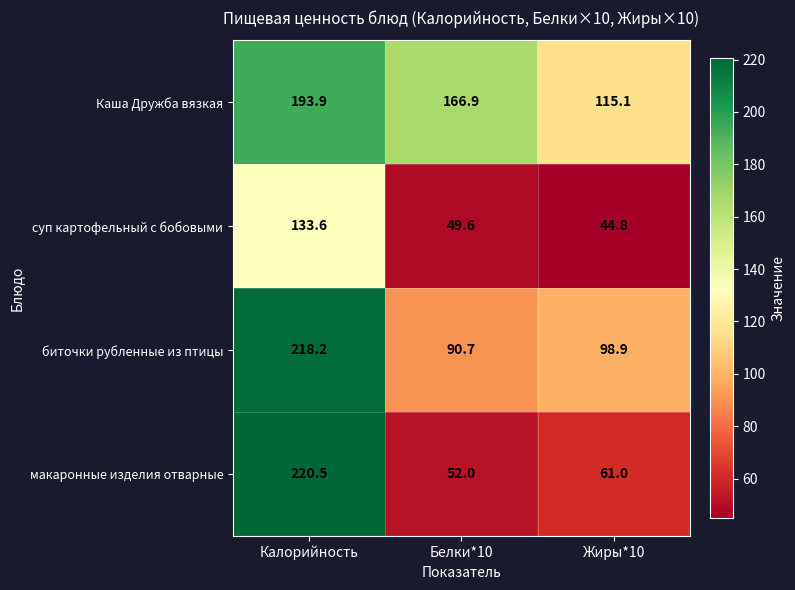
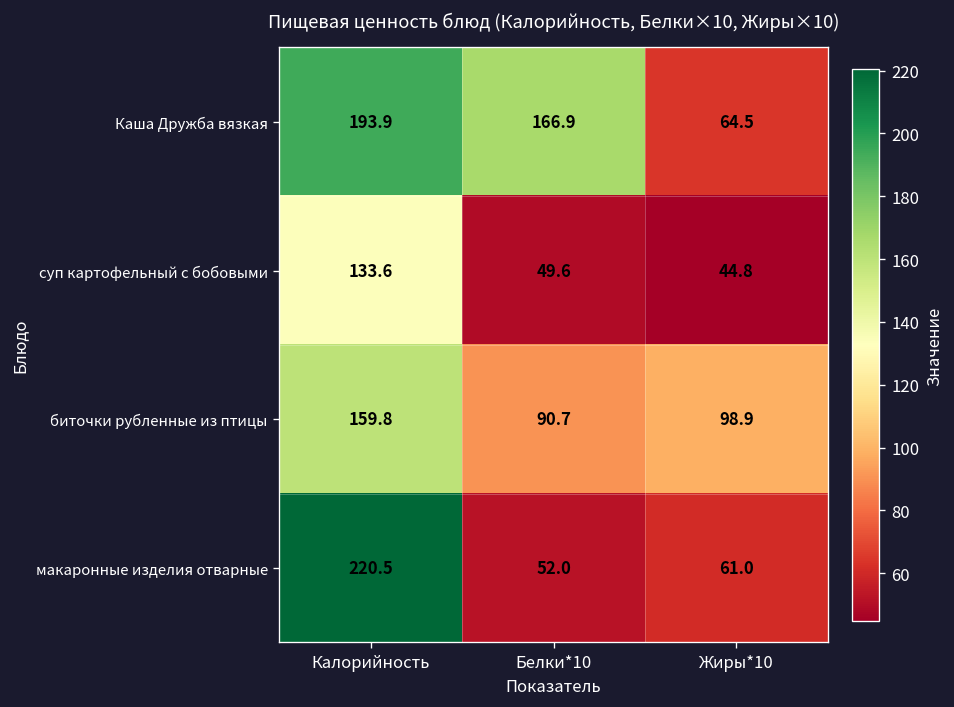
  {
    "Каша Дружба вязкая": {
      "Калорийность": 193.9,
      "Белки*10": 166.9,
-     "Жиры*10": 115.1
+     "Жиры*10": 64.5
    },
    "суп картофельный с бобовыми": {
      "Калорийность": 133.6,
      "Белки*10": 49.6,
      "Жиры*10": 44.8
    },
    "биточки рубленные из птицы": {
-     "Калорийность": 218.2,
+     "Калорийность": 159.8,
      "Белки*10": 90.7,
      "Жиры*10": 98.9
    },
    "макаронные изделия отварные": {
      "Калорийность": 220.5,
      "Белки*10": 52.0,
      "Жиры*10": 61.0
    }
  }
